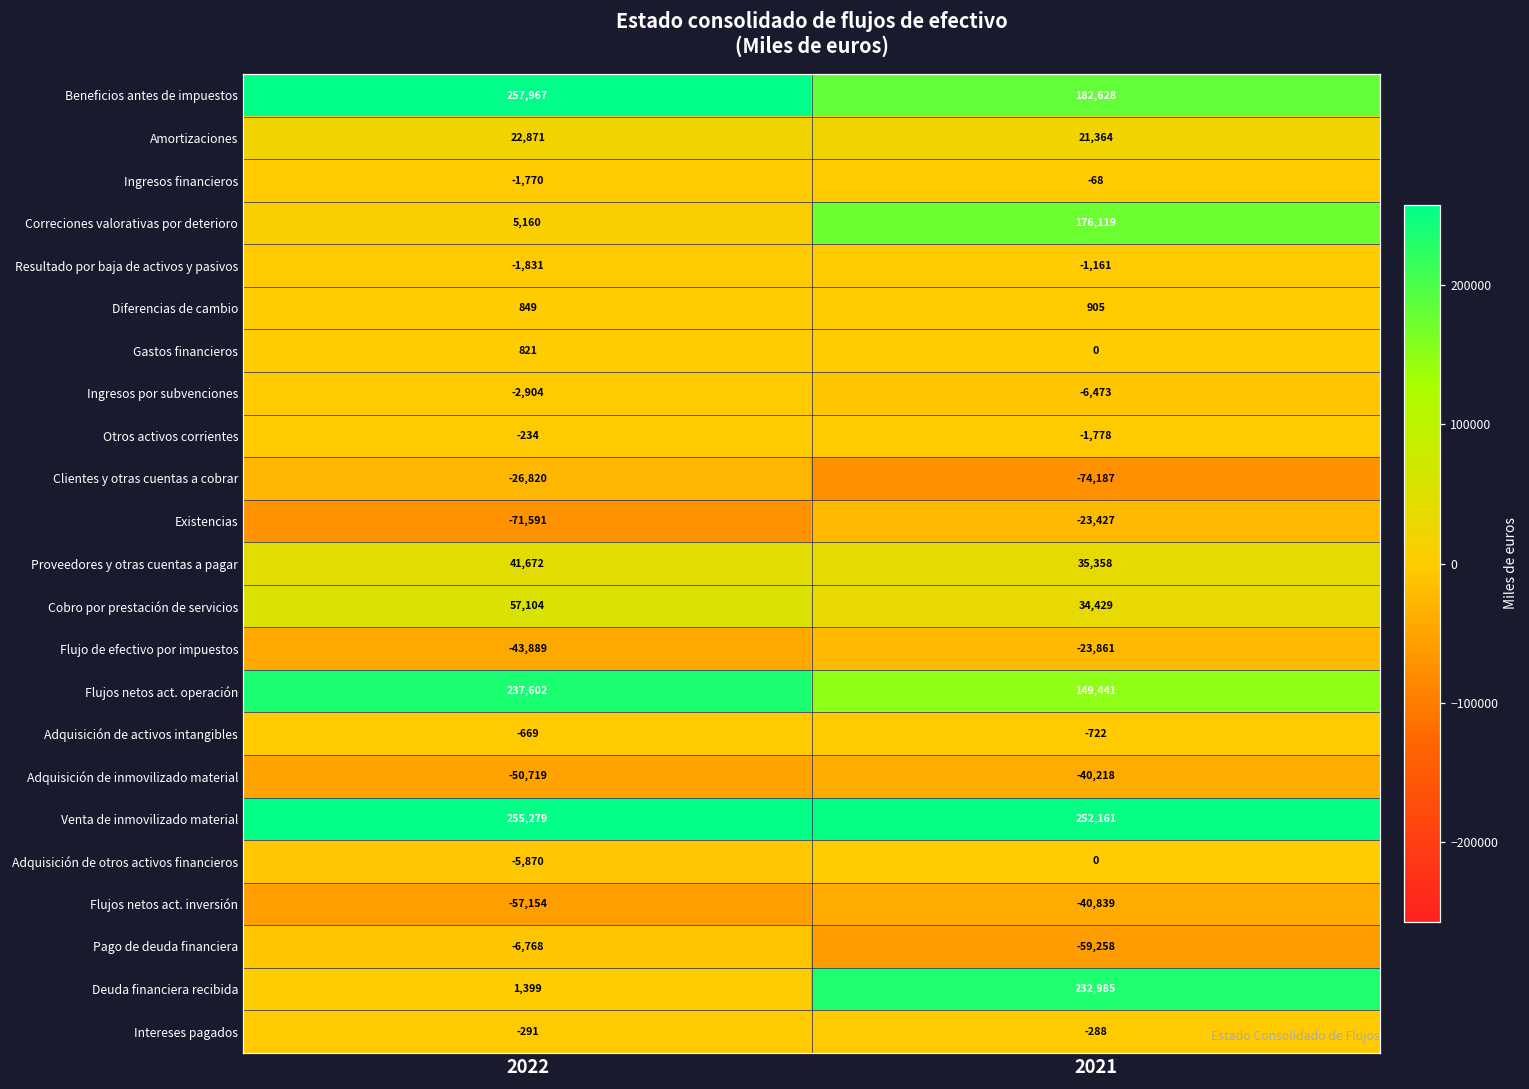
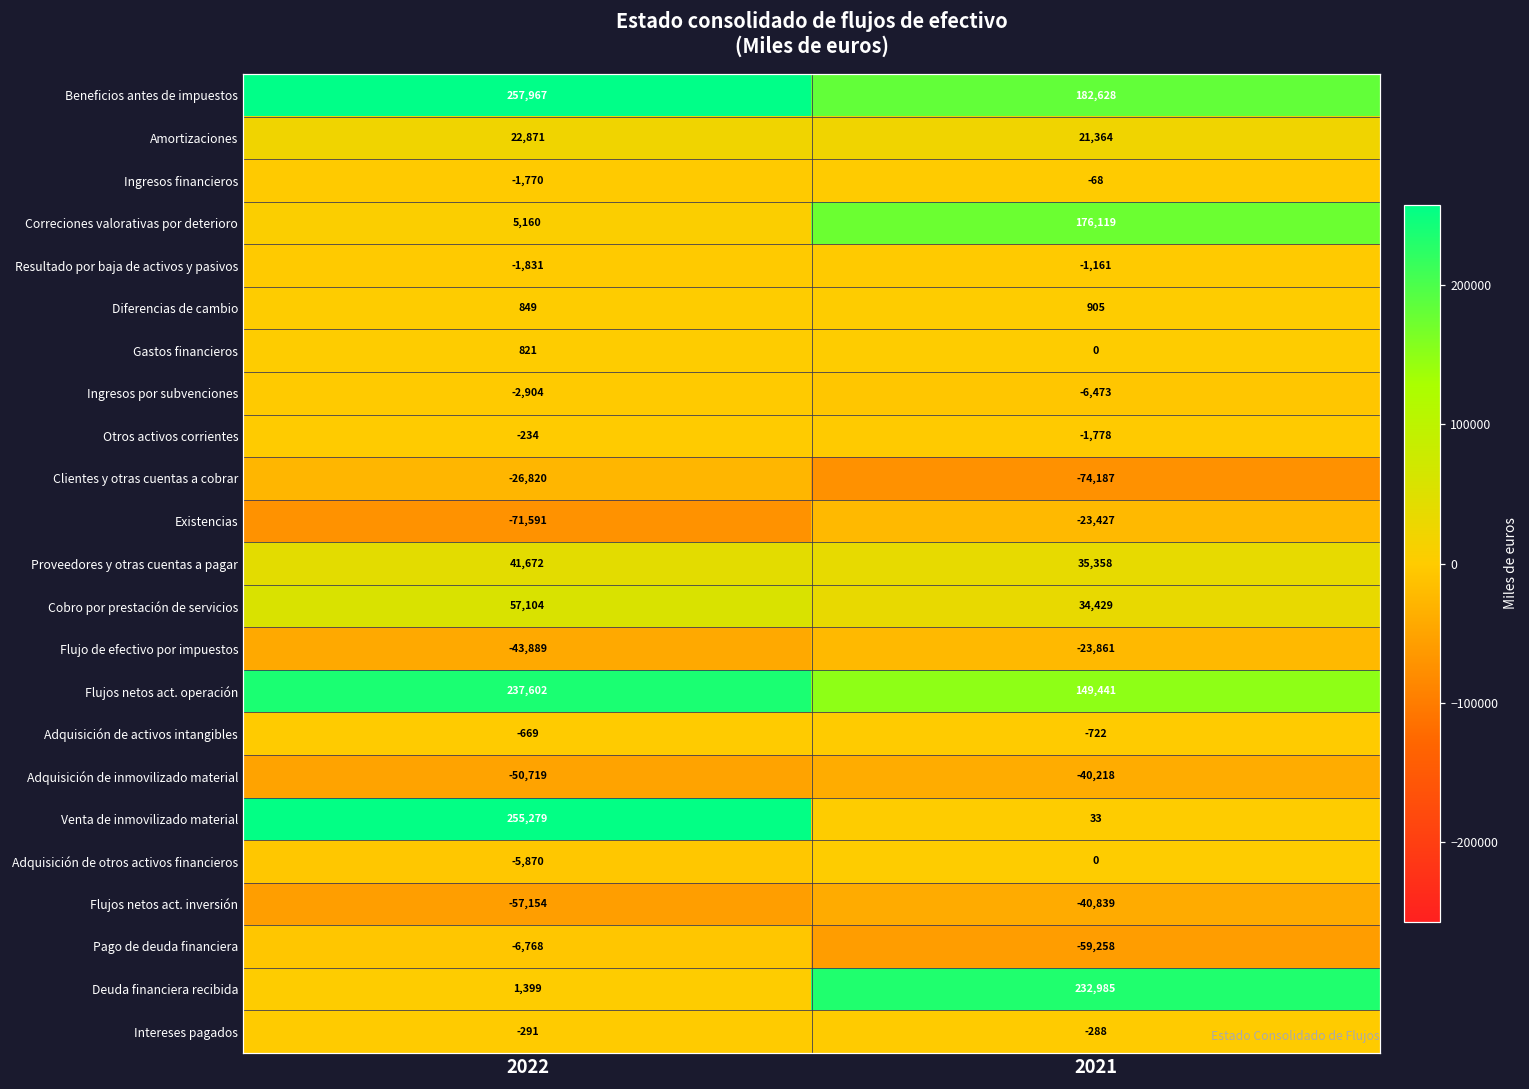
  {
    "Beneficios antes de impuestos": {
      "2022": "257,967",
      "2021": "182,628"
    },
    "Amortizaciones": {
      "2022": "22,871",
      "2021": "21,364"
    },
    "Ingresos financieros": {
      "2022": "-1,770",
      "2021": "-68"
    },
    "Correciones valorativas por deterioro": {
      "2022": "5,160",
      "2021": "176,119"
    },
    "Resultado por baja de activos y pasivos": {
      "2022": "-1,831",
      "2021": "-1,161"
    },
    "Diferencias de cambio": {
      "2022": "849",
      "2021": "905"
    },
    "Gastos financieros": {
      "2022": "821",
      "2021": "0"
    },
    "Ingresos por subvenciones": {
      "2022": "-2,904",
      "2021": "-6,473"
    },
    "Otros activos corrientes": {
      "2022": "-234",
      "2021": "-1,778"
    },
    "Clientes y otras cuentas a cobrar": {
      "2022": "-26,820",
      "2021": "-74,187"
    },
    "Existencias": {
      "2022": "-71,591",
      "2021": "-23,427"
    },
    "Proveedores y otras cuentas a pagar": {
      "2022": "41,672",
      "2021": "35,358"
    },
    "Cobro por prestación de servicios": {
      "2022": "57,104",
      "2021": "34,429"
    },
    "Flujo de efectivo por impuestos": {
      "2022": "-43,889",
      "2021": "-23,861"
    },
    "Flujos netos act. operación": {
      "2022": "237,602",
      "2021": "149,441"
    },
    "Adquisición de activos intangibles": {
      "2022": "-669",
      "2021": "-722"
    },
    "Adquisición de inmovilizado material": {
      "2022": "-50,719",
      "2021": "-40,218"
    },
    "Venta de inmovilizado material": {
      "2022": "255,279",
-     "2021": "252,161"
+     "2021": "33"
    },
    "Adquisición de otros activos financieros": {
      "2022": "-5,870",
      "2021": "0"
    },
    "Flujos netos act. inversión": {
      "2022": "-57,154",
      "2021": "-40,839"
    },
    "Pago de deuda financiera": {
      "2022": "-6,768",
      "2021": "-59,258"
    },
    "Deuda financiera recibida": {
      "2022": "1,399",
      "2021": "232,985"
    },
    "Intereses pagados": {
      "2022": "-291"
    }
  }
